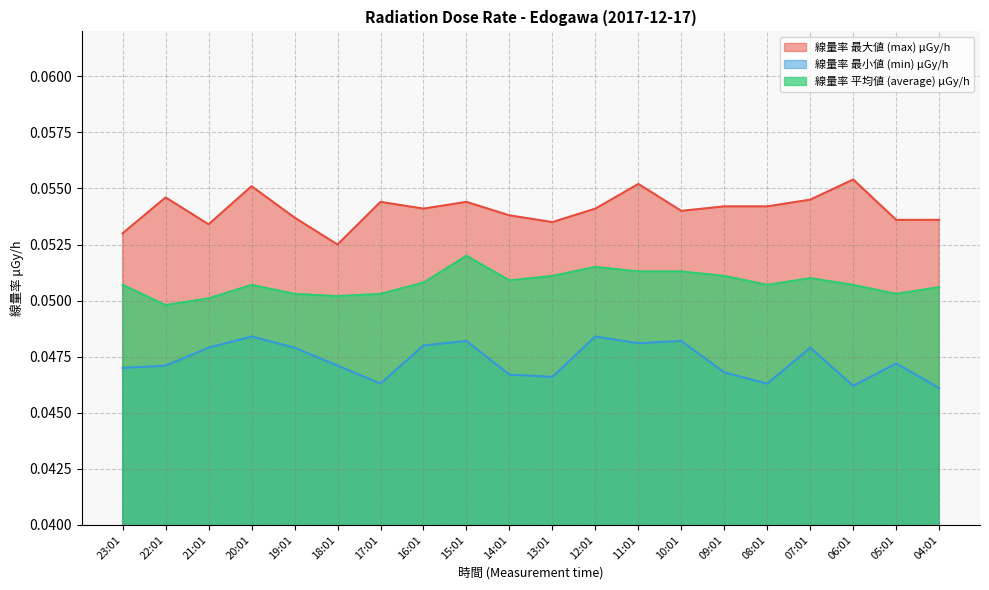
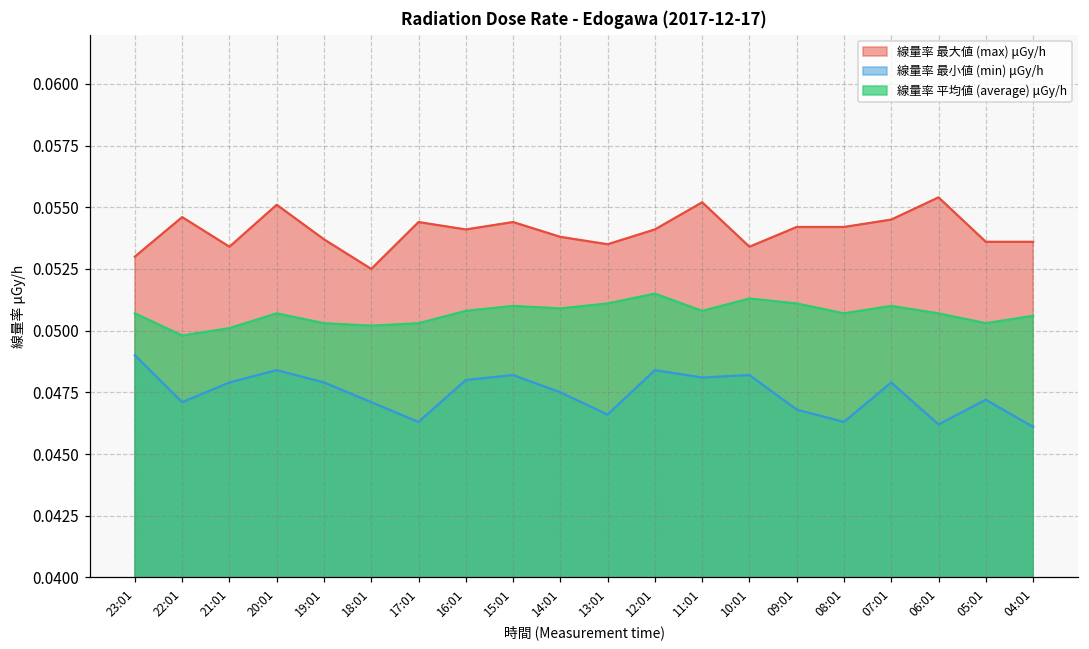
  {
    "線量率 最大値 (max) μGy/h": {
      "23:01": 0.0530,
      "22:01": 0.0546,
      "21:01": 0.0534,
      "20:01": 0.0551,
      "19:01": 0.0537,
      "18:01": 0.0525,
      "17:01": 0.0544,
      "16:01": 0.0541,
      "15:01": 0.0544,
      "14:01": 0.0538,
      "13:01": 0.0535,
      "12:01": 0.0541,
      "11:01": 0.0552,
-     "10:01": 0.0540,
+     "10:01": 0.0534,
      "09:01": 0.0542,
      "08:01": 0.0542,
      "07:01": 0.0545,
      "06:01": 0.0554,
      "05:01": 0.0536,
      "04:01": 0.0536
    },
    "線量率 最小値 (min) μGy/h": {
-     "23:01": 0.047,
+     "23:01": 0.049,
      "22:01": 0.0471,
      "21:01": 0.0479,
      "20:01": 0.0484,
      "19:01": 0.0479,
      "18:01": 0.0471,
      "17:01": 0.0463,
      "16:01": 0.0480,
      "15:01": 0.0482,
-     "14:01": 0.0467,
+     "14:01": 0.0475,
      "13:01": 0.0466,
      "12:01": 0.0484,
      "11:01": 0.0481,
      "10:01": 0.0482,
      "09:01": 0.0468,
      "08:01": 0.0463,
      "07:01": 0.0479,
      "06:01": 0.0462,
      "05:01": 0.0472,
      "04:01": 0.0461
    },
    "線量率 平均値 (average) μGy/h": {
      "23:01": 0.0507,
      "22:01": 0.0498,
      "21:01": 0.0501,
      "20:01": 0.0507,
      "19:01": 0.0503,
      "18:01": 0.0502,
      "17:01": 0.0503,
      "16:01": 0.0508,
-     "15:01": 0.052,
+     "15:01": 0.051,
      "14:01": 0.0509,
      "13:01": 0.0511,
      "12:01": 0.0515,
-     "11:01": 0.0513,
+     "11:01": 0.0508,
      "10:01": 0.0513,
      "09:01": 0.0511,
      "08:01": 0.0507,
      "07:01": 0.0510,
      "06:01": 0.0507,
      "05:01": 0.0503,
      "04:01": 0.0506
    }
  }
